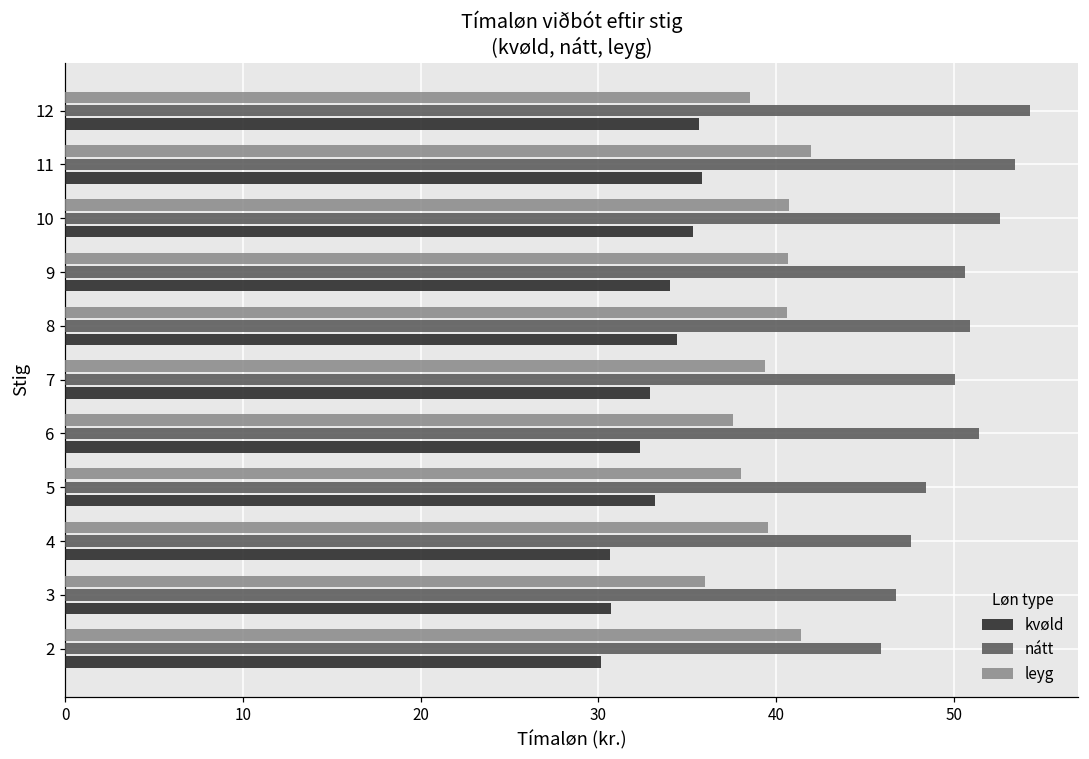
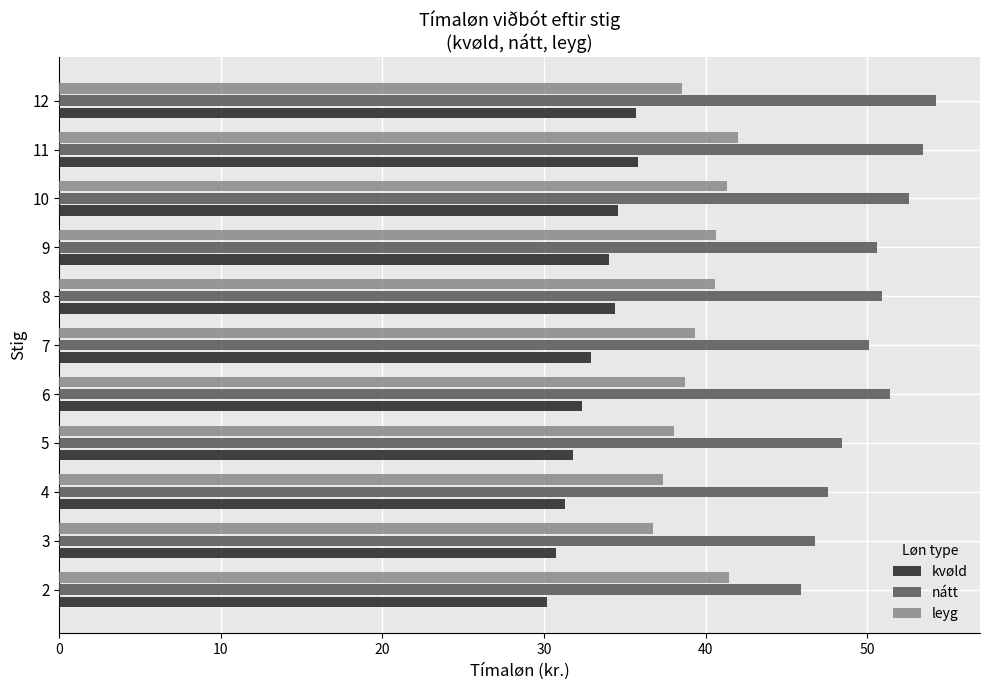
  {
    "kvøld": {
      "12": 35.7,
      "11": 35.8,
-     "10": 35.3,
+     "10": 34.6,
      "9": 34.0,
      "8": 34.4,
      "7": 32.9,
      "6": 32.4,
-     "5": 33.2,
-     "4": 30.7,
+     "5": 31.8,
+     "4": 31.3,
      "3": 30.7,
      "2": 30.2
    },
    "nátt": {
      "12": 54.3,
      "11": 53.4,
      "10": 52.6,
      "9": 50.6,
      "8": 50.9,
      "7": 50.1,
      "6": 51.4,
      "5": 48.4,
      "4": 47.6,
      "3": 46.7,
      "2": 45.9
    },
    "leyg": {
      "12": 38.5,
      "11": 42.0,
-     "10": 40.7,
+     "10": 41.3,
      "9": 40.7,
      "8": 40.6,
      "7": 39.4,
-     "6": 37.6,
+     "6": 38.7,
      "5": 38.0,
-     "4": 39.5,
-     "3": 36.0,
+     "4": 37.4,
+     "3": 36.7,
      "2": 41.4
    }
  }
